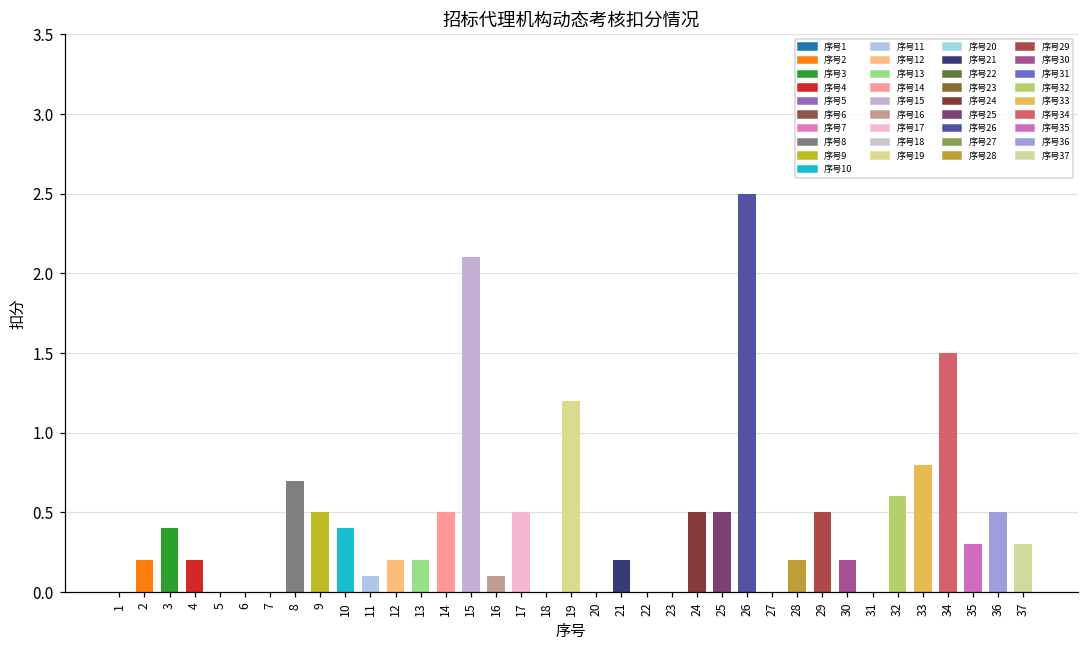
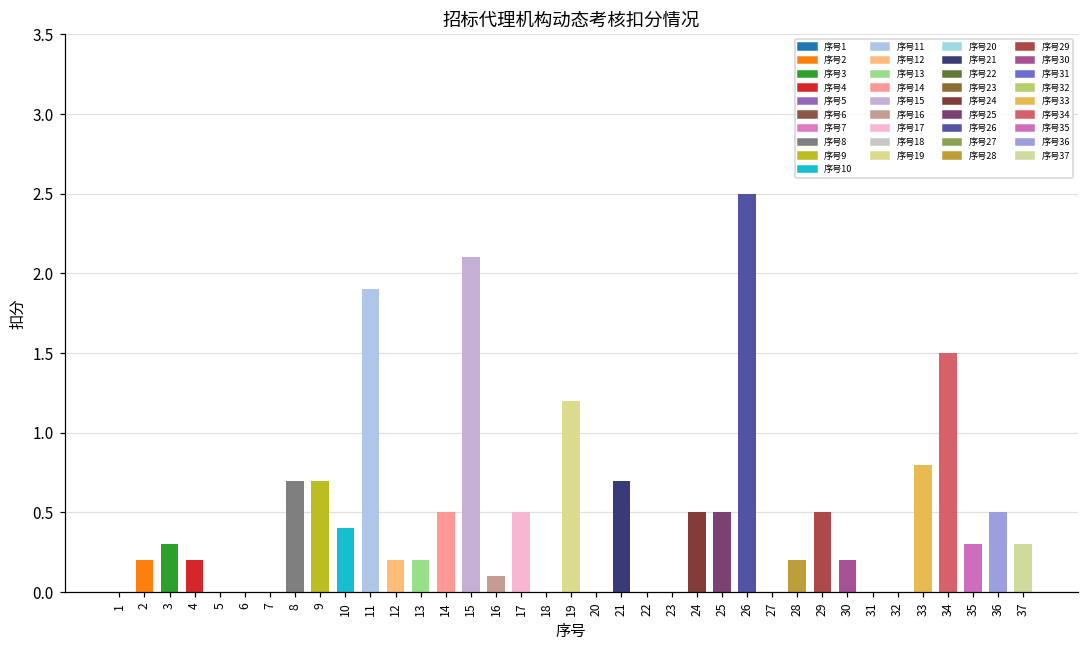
  {
    "1": 0.0,
    "2": 0.2,
-   "3": 0.4,
+   "3": 0.3,
    "4": 0.2,
    "5": 0.0,
    "6": 0.0,
    "7": 0.0,
    "8": 0.7,
-   "9": 0.5,
+   "9": 0.7,
    "10": 0.4,
-   "11": 0.1,
+   "11": 1.9,
    "12": 0.2,
    "13": 0.2,
    "14": 0.5,
    "15": 2.1,
    "16": 0.1,
    "17": 0.5,
    "18": 0.0,
    "19": 1.2,
    "20": 0.0,
-   "21": 0.2,
+   "21": 0.7,
    "22": 0.0,
    "23": 0.0,
    "24": 0.5,
    "25": 0.5,
    "26": 2.5,
    "27": 0.0,
    "28": 0.2,
    "29": 0.5,
    "30": 0.2,
    "31": 0.0,
-   "32": 0.6,
+   "32": 0.0,
    "33": 0.8,
    "34": 1.5,
    "35": 0.3,
    "36": 0.5,
    "37": 0.3
  }
